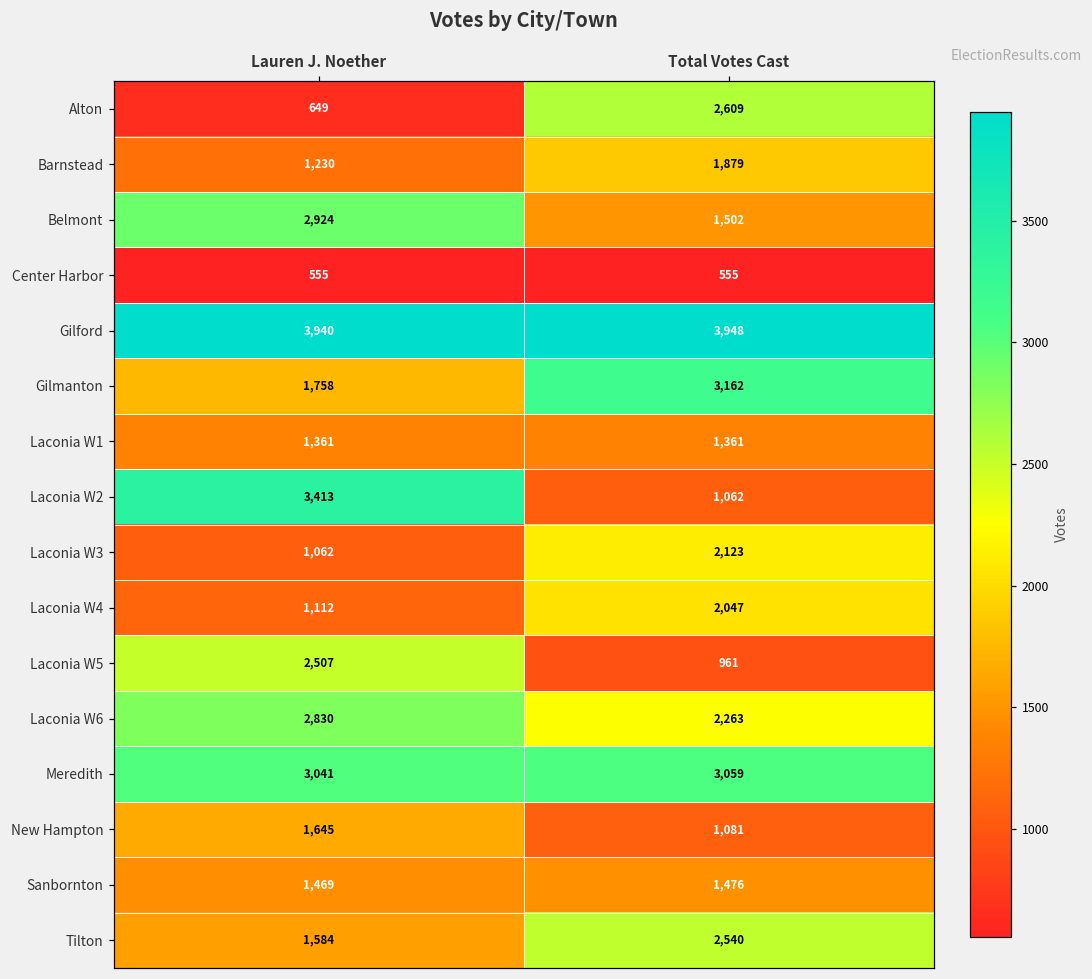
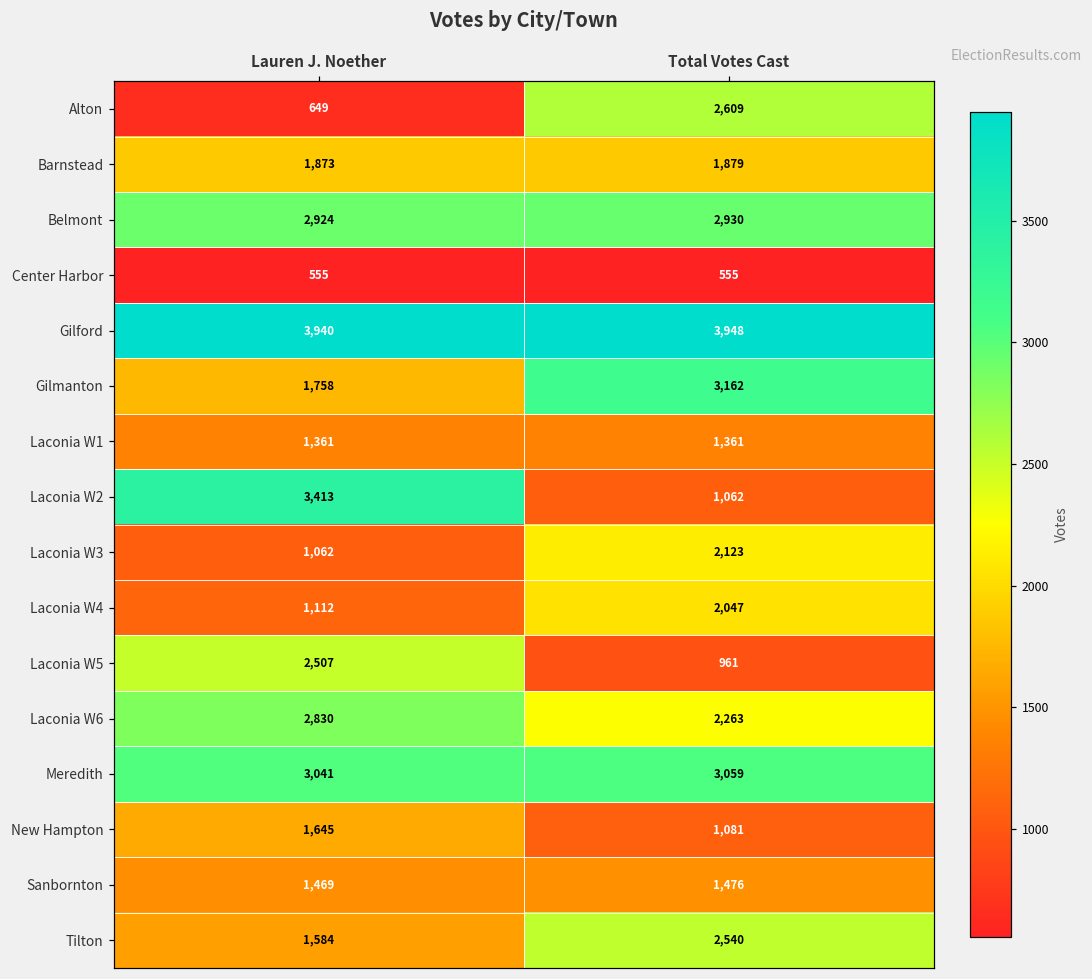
  {
    "Alton": {
      "Lauren J. Noether": "649",
      "Total Votes Cast": "2,609"
    },
    "Barnstead": {
-     "Lauren J. Noether": "1,230",
+     "Lauren J. Noether": "1,873",
      "Total Votes Cast": "1,879"
    },
    "Belmont": {
      "Lauren J. Noether": "2,924",
-     "Total Votes Cast": "1,502"
+     "Total Votes Cast": "2,930"
    },
    "Center Harbor": {
      "Lauren J. Noether": "555",
      "Total Votes Cast": "555"
    },
    "Gilford": {
      "Lauren J. Noether": "3,940",
      "Total Votes Cast": "3,948"
    },
    "Gilmanton": {
      "Lauren J. Noether": "1,758",
      "Total Votes Cast": "3,162"
    },
    "Laconia W1": {
      "Lauren J. Noether": "1,361",
      "Total Votes Cast": "1,361"
    },
    "Laconia W2": {
      "Lauren J. Noether": "3,413",
      "Total Votes Cast": "1,062"
    },
    "Laconia W3": {
      "Lauren J. Noether": "1,062",
      "Total Votes Cast": "2,123"
    },
    "Laconia W4": {
      "Lauren J. Noether": "1,112",
      "Total Votes Cast": "2,047"
    },
    "Laconia W5": {
      "Lauren J. Noether": "2,507",
      "Total Votes Cast": "961"
    },
    "Laconia W6": {
      "Lauren J. Noether": "2,830",
      "Total Votes Cast": "2,263"
    },
    "Meredith": {
      "Lauren J. Noether": "3,041",
      "Total Votes Cast": "3,059"
    },
    "New Hampton": {
      "Lauren J. Noether": "1,645",
      "Total Votes Cast": "1,081"
    },
    "Sanbornton": {
      "Lauren J. Noether": "1,469",
      "Total Votes Cast": "1,476"
    },
    "Tilton": {
      "Lauren J. Noether": "1,584",
      "Total Votes Cast": "2,540"
    }
  }
